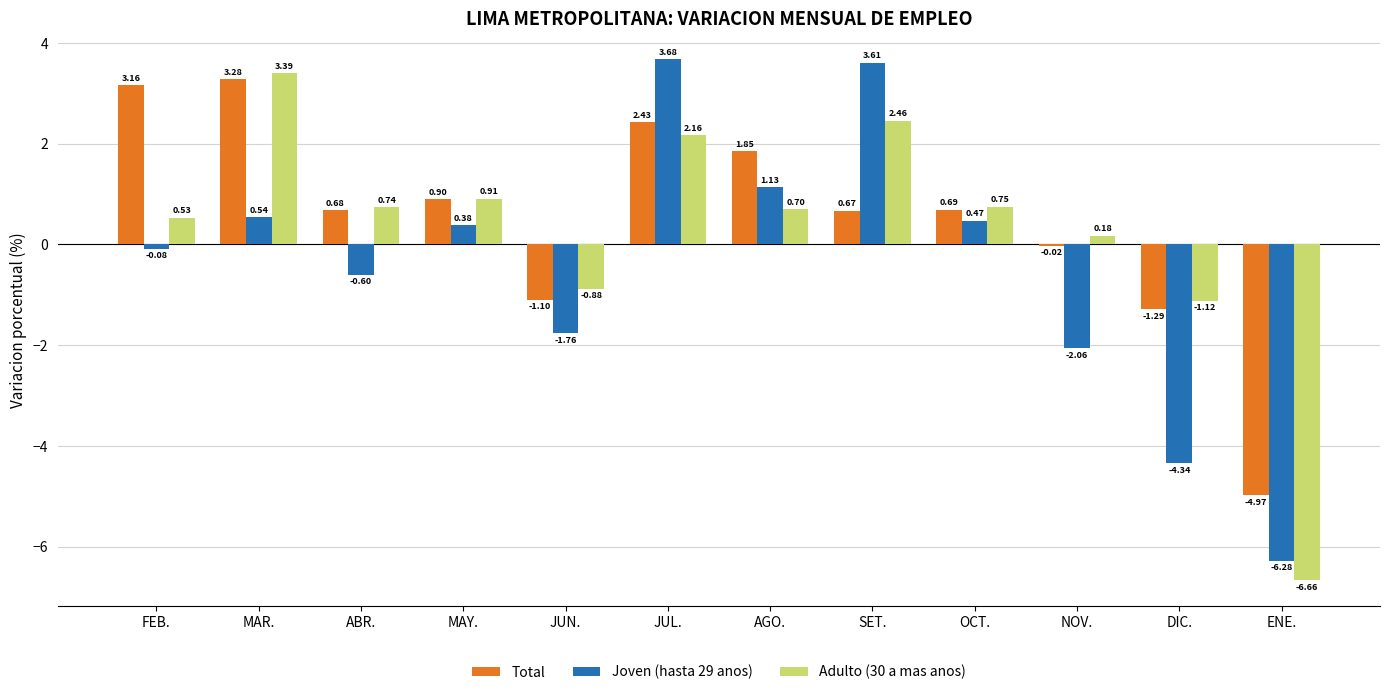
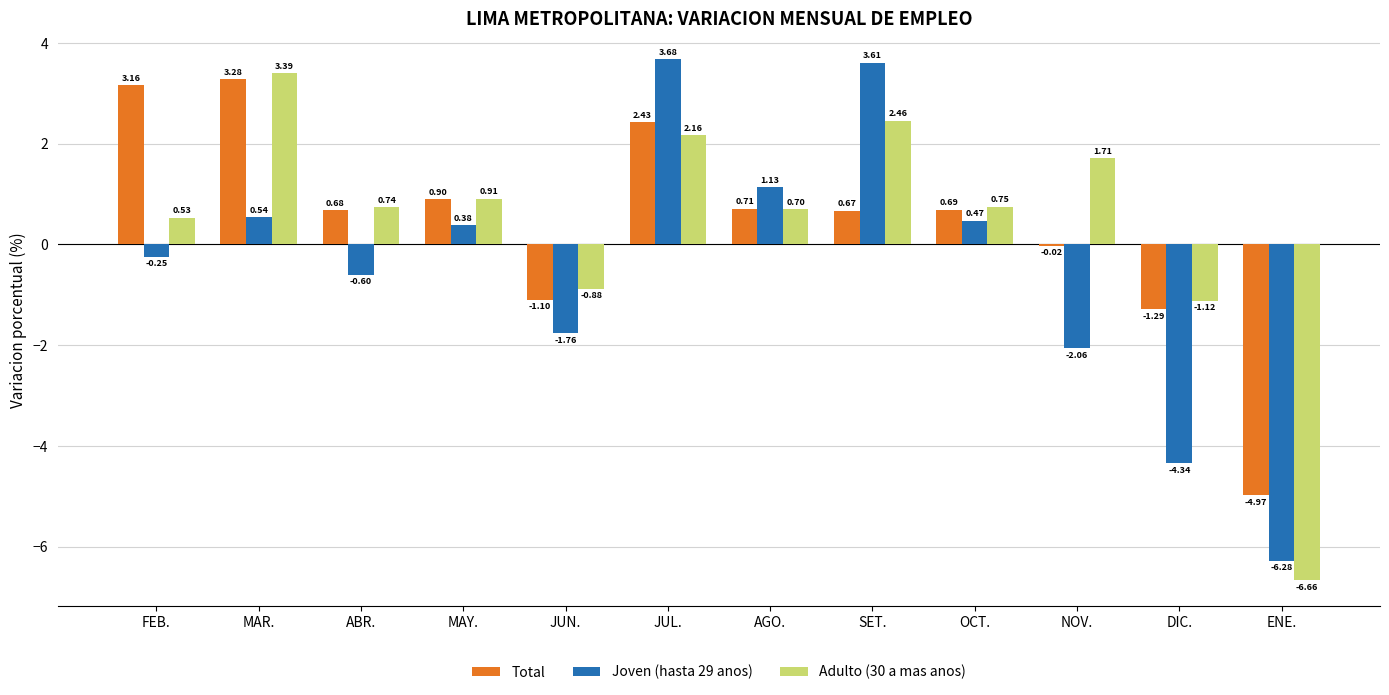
  {
    "Total": {
      "FEB.": 3.16,
      "MAR.": 3.28,
      "ABR.": 0.68,
      "MAY.": 0.90,
      "JUN.": -1.10,
      "JUL.": 2.43,
-     "AGO.": 1.85,
+     "AGO.": 0.71,
      "SET.": 0.67,
      "OCT.": 0.69,
      "NOV.": -0.02,
      "DIC.": -1.29,
      "ENE.": -4.97
    },
    "Joven (hasta 29 anos)": {
-     "FEB.": -0.08,
+     "FEB.": -0.25,
      "MAR.": 0.54,
      "ABR.": -0.60,
      "MAY.": 0.38,
      "JUN.": -1.76,
      "JUL.": 3.68,
      "AGO.": 1.13,
      "SET.": 3.61,
      "OCT.": 0.47,
      "NOV.": -2.06,
      "DIC.": -4.34,
      "ENE.": -6.28
    },
    "Adulto (30 a mas anos)": {
      "FEB.": 0.53,
      "MAR.": 3.39,
      "ABR.": 0.74,
      "MAY.": 0.91,
      "JUN.": -0.88,
      "JUL.": 2.16,
      "AGO.": 0.70,
      "SET.": 2.46,
      "OCT.": 0.75,
-     "NOV.": 0.18,
+     "NOV.": 1.71,
      "DIC.": -1.12,
      "ENE.": -6.66
    }
  }
